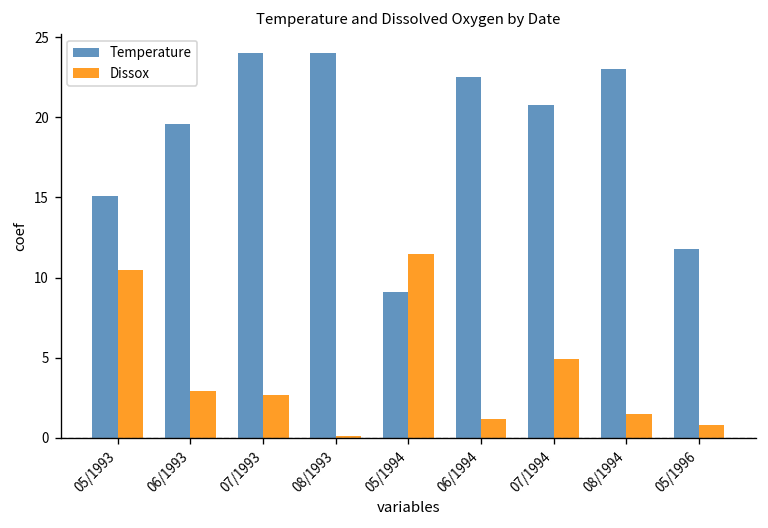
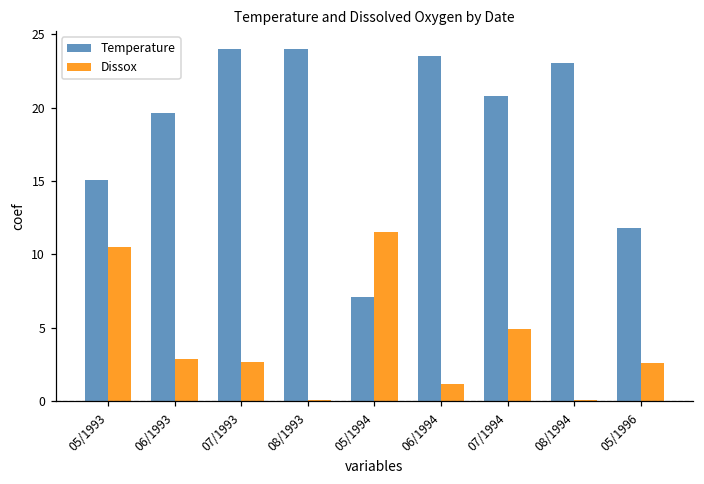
  {
    "Temperature": {
      "05/1993": 15.1,
      "06/1993": 19.6,
      "07/1993": 24.0,
      "08/1993": 24.0,
-     "05/1994": 9.1,
-     "06/1994": 22.5,
+     "05/1994": 7.1,
+     "06/1994": 23.5,
      "07/1994": 20.8,
      "08/1994": 23.0,
      "05/1996": 11.8
    },
    "Dissox": {
      "05/1993": 10.5,
      "06/1993": 2.9,
      "07/1993": 2.7,
      "05/1994": 11.5,
      "06/1994": 1.2,
      "07/1994": 4.9,
-     "08/1994": 1.5,
-     "05/1996": 0.8
+     "08/1994": 0.1,
+     "05/1996": 2.6
    }
  }
